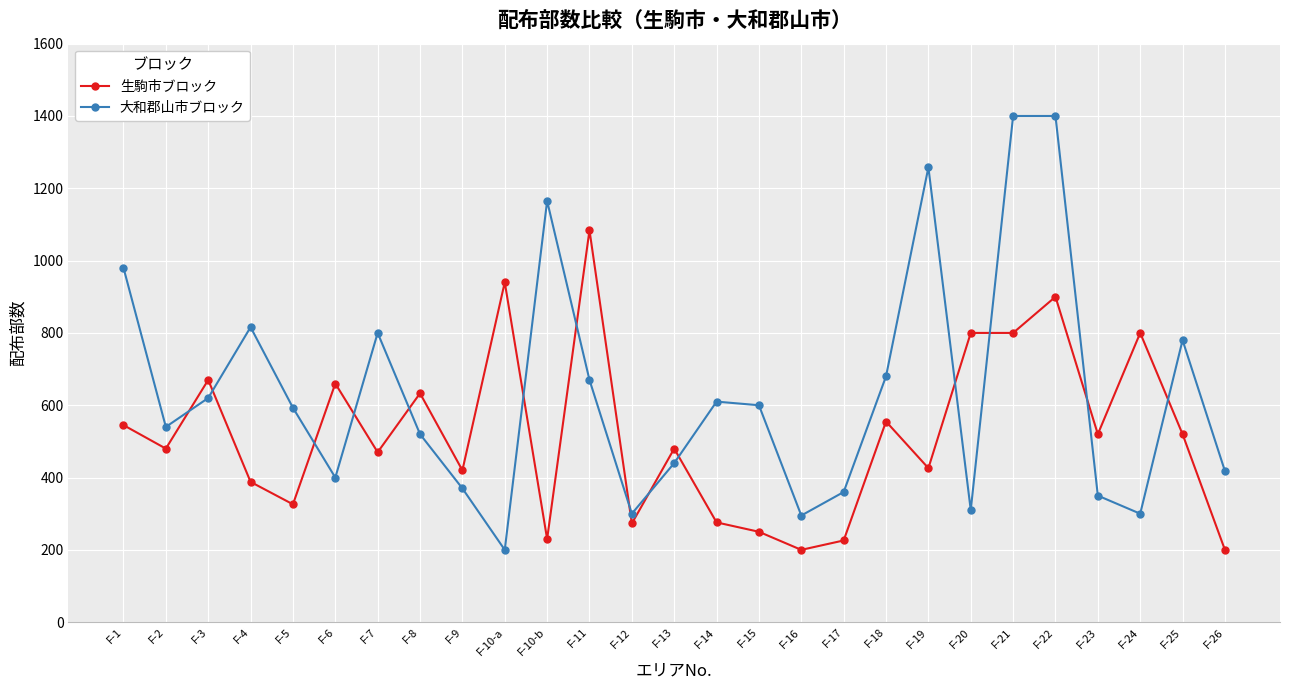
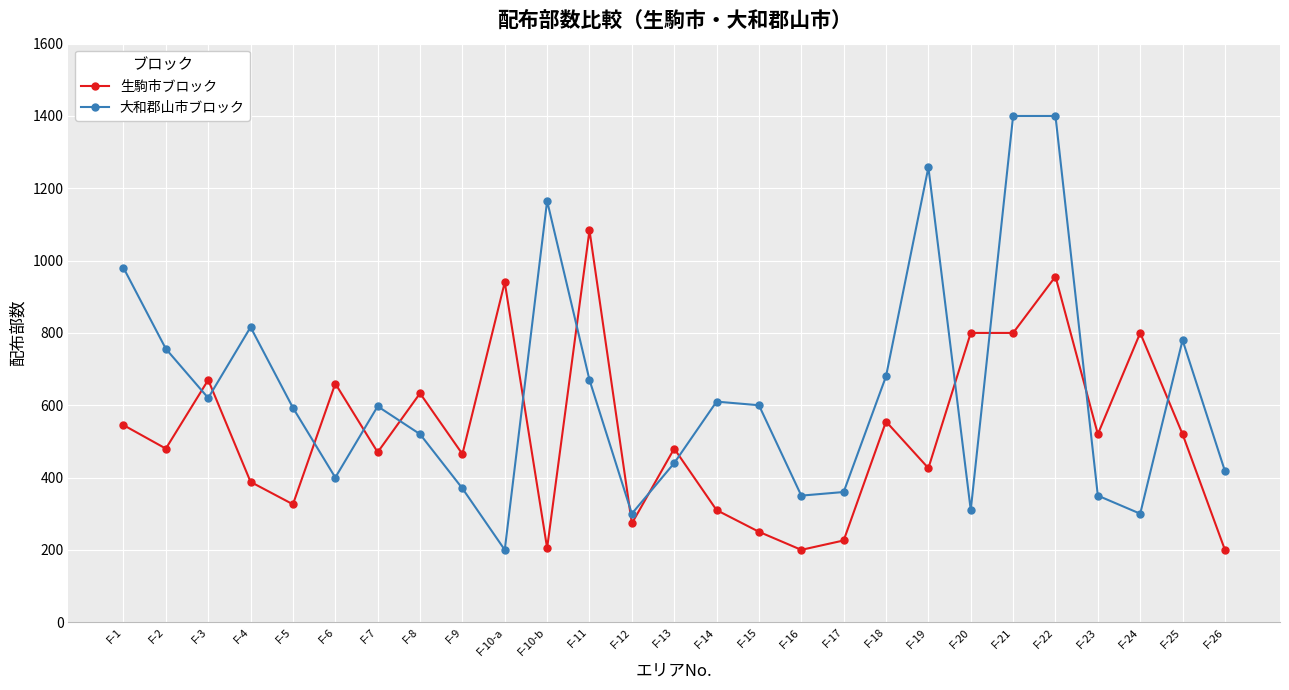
  {
    "生駒市ブロック": {
      "F-1": 550,
      "F-2": 480,
      "F-3": 670,
      "F-4": 390,
      "F-5": 330,
      "F-6": 660,
      "F-7": 470,
      "F-8": 630,
-     "F-9": 420,
+     "F-9": 470,
      "F-10-a": 940,
-     "F-10-b": 230,
+     "F-10-b": 210,
      "F-11": 1080,
      "F-12": 270,
      "F-13": 480,
-     "F-14": 280,
+     "F-14": 310,
      "F-15": 250,
      "F-16": 200,
      "F-17": 230,
      "F-18": 560,
      "F-19": 430,
      "F-20": 800,
      "F-21": 800,
-     "F-22": 900,
+     "F-22": 960,
      "F-23": 520,
      "F-24": 800,
      "F-25": 520,
      "F-26": 200
    },
    "大和郡山市ブロック": {
      "F-1": 980,
-     "F-2": 540,
+     "F-2": 760,
      "F-3": 620,
      "F-4": 820,
      "F-5": 590,
      "F-6": 400,
-     "F-7": 800,
+     "F-7": 600,
      "F-8": 520,
      "F-9": 370,
      "F-10-a": 200,
      "F-10-b": 1170,
      "F-11": 670,
      "F-12": 300,
      "F-13": 440,
      "F-14": 610,
      "F-15": 600,
-     "F-16": 300,
+     "F-16": 350,
      "F-17": 360,
      "F-18": 680,
      "F-19": 1260,
      "F-20": 310,
      "F-21": 1400,
      "F-22": 1400,
      "F-23": 350,
      "F-24": 300,
      "F-25": 780,
      "F-26": 420
    }
  }
